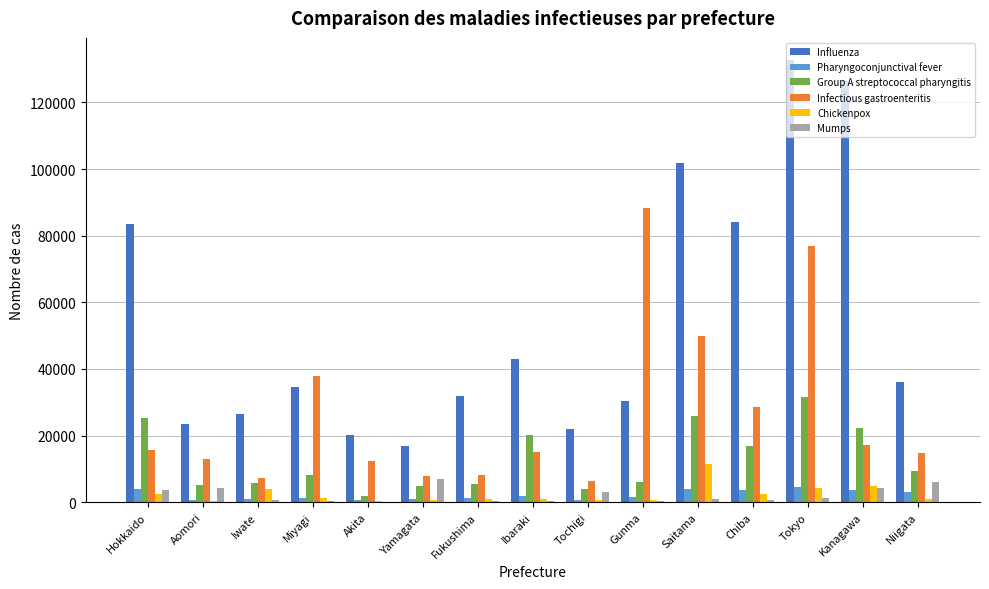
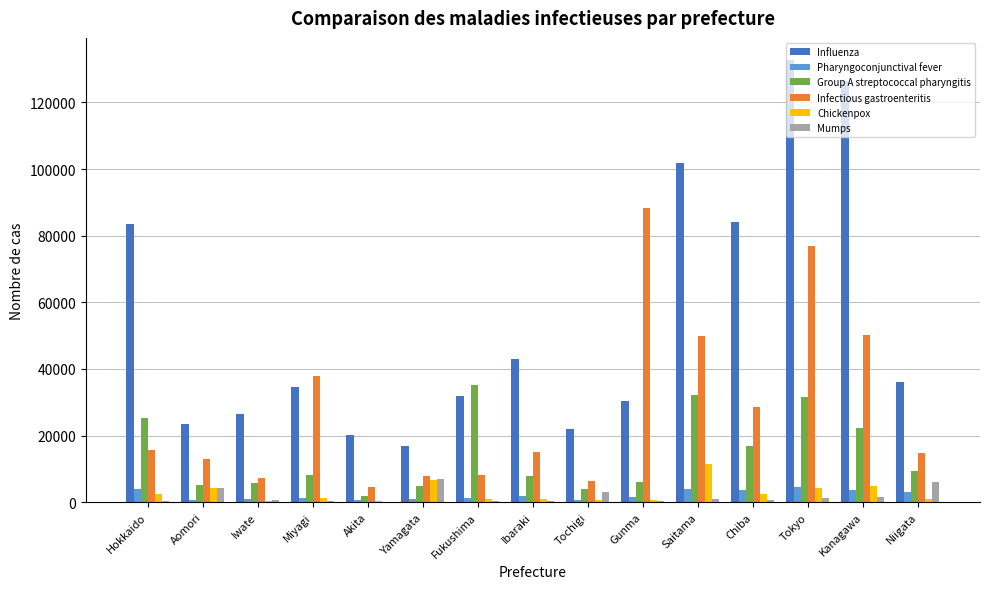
  {
    "Group A streptococcal pharyngitis": {
      "Hokkaido": 25000,
      "Aomori": 5000,
      "Iwate": 6000,
      "Miyagi": 8000,
      "Akita": 2000,
      "Yamagata": 5000,
-     "Fukushima": 5000,
-     "Ibaraki": 20000,
+     "Fukushima": 35000,
+     "Ibaraki": 8000,
      "Tochigi": 4000,
      "Gunma": 6000,
-     "Saitama": 26000,
+     "Saitama": 32000,
      "Chiba": 17000,
      "Tokyo": 32000,
      "Kanagawa": 22000,
      "Niigata": 9000
    },
    "Infectious gastroenteritis": {
      "Hokkaido": 16000,
      "Aomori": 13000,
      "Iwate": 7000,
      "Miyagi": 38000,
-     "Akita": 12000,
+     "Akita": 5000,
      "Yamagata": 8000,
      "Fukushima": 8000,
      "Ibaraki": 15000,
      "Tochigi": 6000,
      "Gunma": 88000,
      "Saitama": 50000,
      "Chiba": 29000,
      "Tokyo": 77000,
-     "Kanagawa": 17000,
+     "Kanagawa": 50000,
      "Niigata": 15000
    },
    "Chickenpox": {
      "Hokkaido": 3000,
-     "Aomori": 1000,
-     "Iwate": 4000,
+     "Aomori": 4000,
+     "Iwate": 1000,
      "Miyagi": 1000,
-     "Yamagata": 1000,
+     "Yamagata": 7000,
      "Fukushima": 1000,
      "Ibaraki": 1000,
      "Gunma": 1000,
      "Saitama": 12000,
      "Chiba": 2000,
      "Tokyo": 4000,
      "Kanagawa": 5000,
      "Niigata": 1000
    },
    "Mumps": {
-     "Hokkaido": 4000,
+     "Hokkaido": 1000,
      "Aomori": 4000,
      "Yamagata": 7000,
      "Tochigi": 3000,
      "Saitama": 1000,
      "Tokyo": 1000,
-     "Kanagawa": 4000,
+     "Kanagawa": 2000,
      "Niigata": 6000
    }
  }
